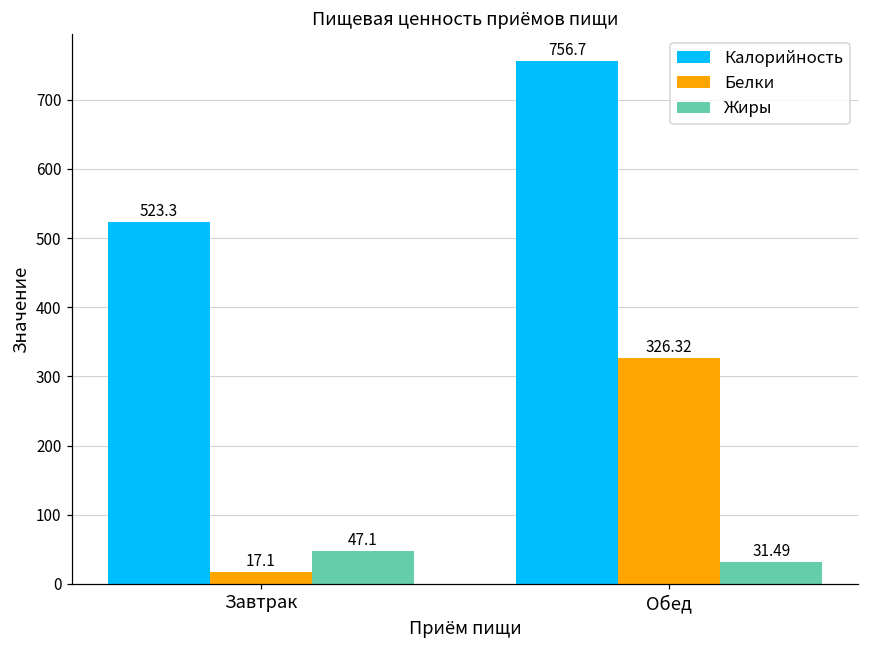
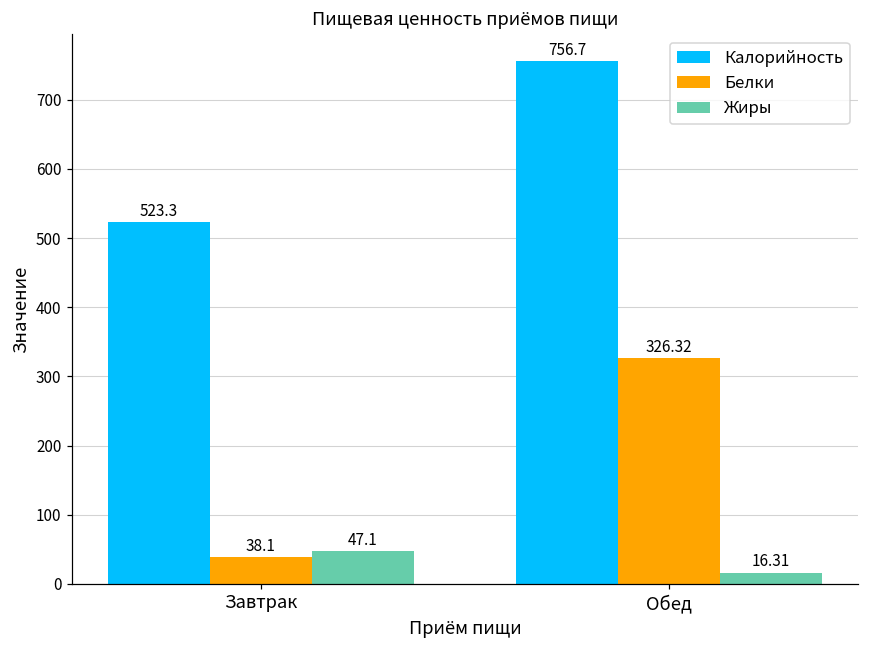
  {
    "Калорийность": {
      "Завтрак": 523.3,
      "Обед": 756.7
    },
    "Белки": {
-     "Завтрак": 17.1,
+     "Завтрак": 38.1,
      "Обед": 326.32
    },
    "Жиры": {
      "Завтрак": 47.1,
-     "Обед": 31.49
+     "Обед": 16.31
    }
  }
